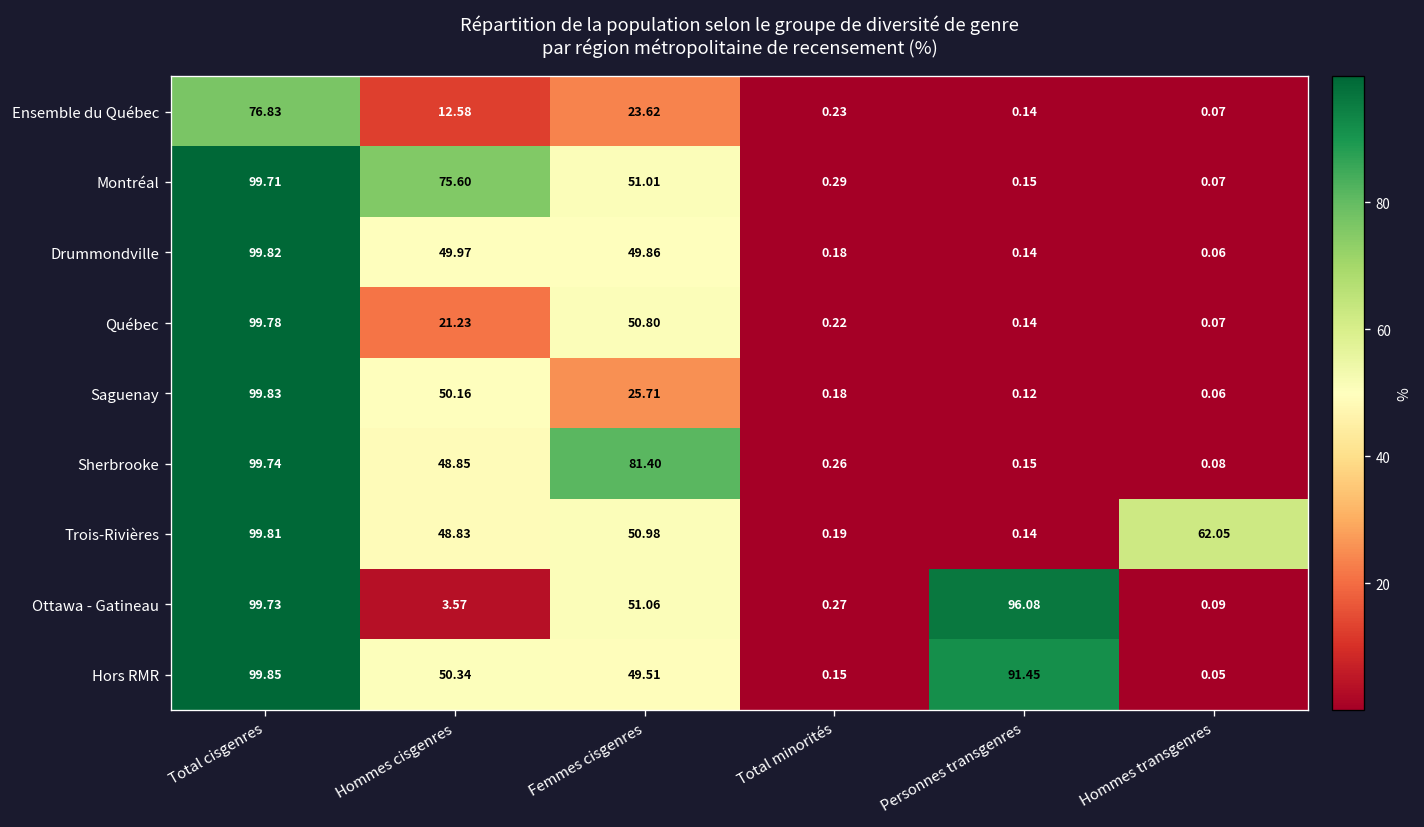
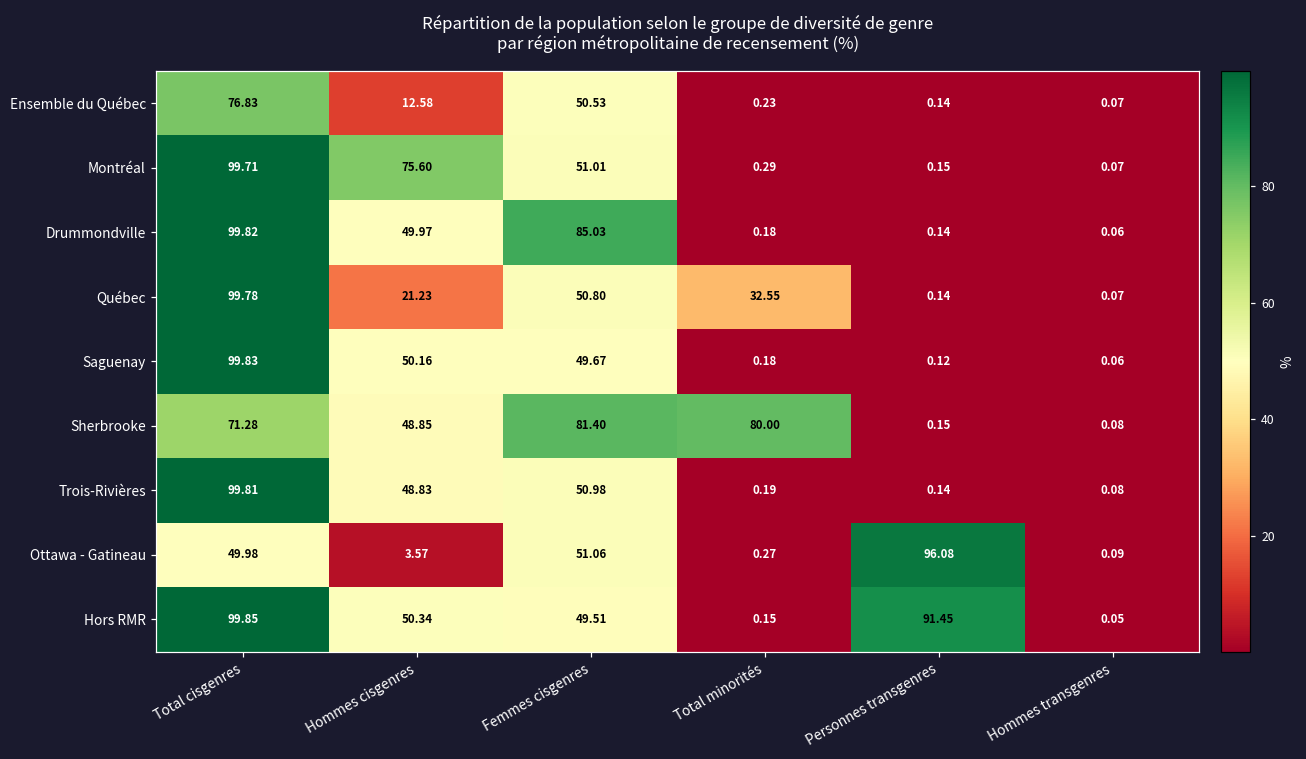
  {
    "Ensemble du Québec": {
      "Total cisgenres": 76.83,
      "Hommes cisgenres": 12.58,
-     "Femmes cisgenres": 23.62,
+     "Femmes cisgenres": 50.53,
      "Total minorités": 0.23,
      "Personnes transgenres": 0.14,
      "Hommes transgenres": 0.07
    },
    "Montréal": {
      "Total cisgenres": 99.71,
      "Hommes cisgenres": 75.60,
      "Femmes cisgenres": 51.01,
      "Total minorités": 0.29,
      "Personnes transgenres": 0.15,
      "Hommes transgenres": 0.07
    },
    "Drummondville": {
      "Total cisgenres": 99.82,
      "Hommes cisgenres": 49.97,
-     "Femmes cisgenres": 49.86,
+     "Femmes cisgenres": 85.03,
      "Total minorités": 0.18,
      "Personnes transgenres": 0.14,
      "Hommes transgenres": 0.06
    },
    "Québec": {
      "Total cisgenres": 99.78,
      "Hommes cisgenres": 21.23,
      "Femmes cisgenres": 50.80,
-     "Total minorités": 0.22,
+     "Total minorités": 32.55,
      "Personnes transgenres": 0.14,
      "Hommes transgenres": 0.07
    },
    "Saguenay": {
      "Total cisgenres": 99.83,
      "Hommes cisgenres": 50.16,
-     "Femmes cisgenres": 25.71,
+     "Femmes cisgenres": 49.67,
      "Total minorités": 0.18,
      "Personnes transgenres": 0.12,
      "Hommes transgenres": 0.06
    },
    "Sherbrooke": {
-     "Total cisgenres": 99.74,
+     "Total cisgenres": 71.28,
      "Hommes cisgenres": 48.85,
      "Femmes cisgenres": 81.40,
-     "Total minorités": 0.26,
+     "Total minorités": 80.00,
      "Personnes transgenres": 0.15,
      "Hommes transgenres": 0.08
    },
    "Trois-Rivières": {
      "Total cisgenres": 99.81,
      "Hommes cisgenres": 48.83,
      "Femmes cisgenres": 50.98,
      "Total minorités": 0.19,
      "Personnes transgenres": 0.14,
-     "Hommes transgenres": 62.05
+     "Hommes transgenres": 0.08
    },
    "Ottawa - Gatineau": {
-     "Total cisgenres": 99.73,
+     "Total cisgenres": 49.98,
      "Hommes cisgenres": 3.57,
      "Femmes cisgenres": 51.06,
      "Total minorités": 0.27,
      "Personnes transgenres": 96.08,
      "Hommes transgenres": 0.09
    },
    "Hors RMR": {
      "Total cisgenres": 99.85,
      "Hommes cisgenres": 50.34,
      "Femmes cisgenres": 49.51,
      "Total minorités": 0.15,
      "Personnes transgenres": 91.45,
      "Hommes transgenres": 0.05
    }
  }
